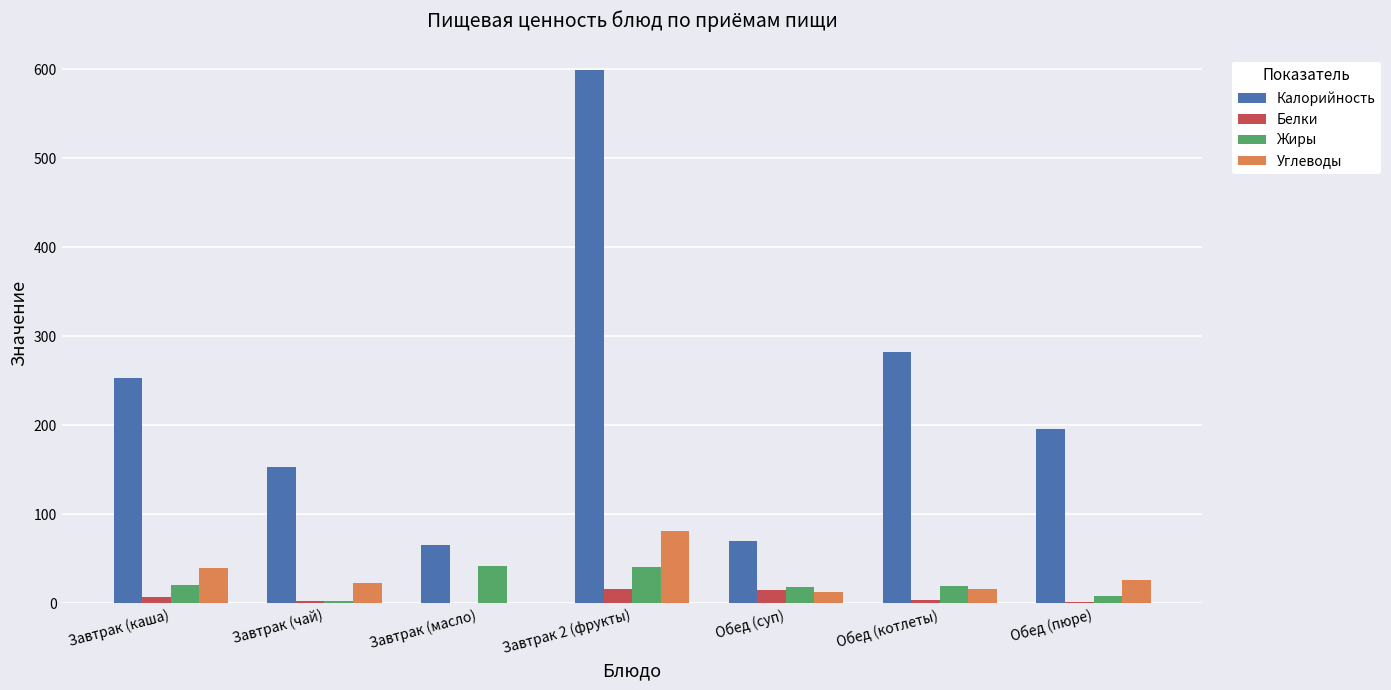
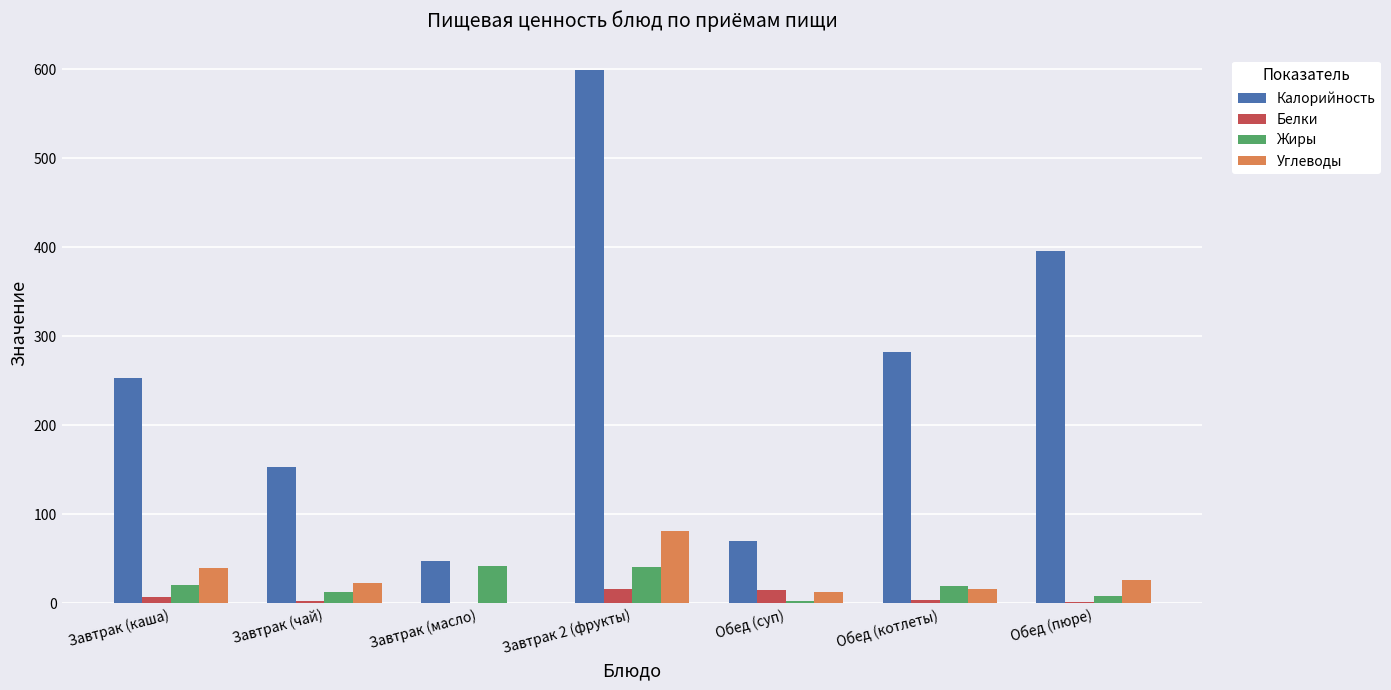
  {
    "Калорийность": {
      "Завтрак (каша)": 250,
      "Завтрак (чай)": 150,
-     "Завтрак (масло)": 70,
+     "Завтрак (масло)": 50,
      "Завтрак 2 (фрукты)": 600,
      "Обед (суп)": 70,
      "Обед (котлеты)": 280,
-     "Обед (пюре)": 200
+     "Обед (пюре)": 400
    },
    "Жиры": {
      "Завтрак (каша)": 20,
-     "Завтрак (чай)": 0,
+     "Завтрак (чай)": 10,
      "Завтрак (масло)": 40,
      "Завтрак 2 (фрукты)": 40,
-     "Обед (суп)": 20,
+     "Обед (суп)": 0,
      "Обед (котлеты)": 20,
      "Обед (пюре)": 10
    }
  }
